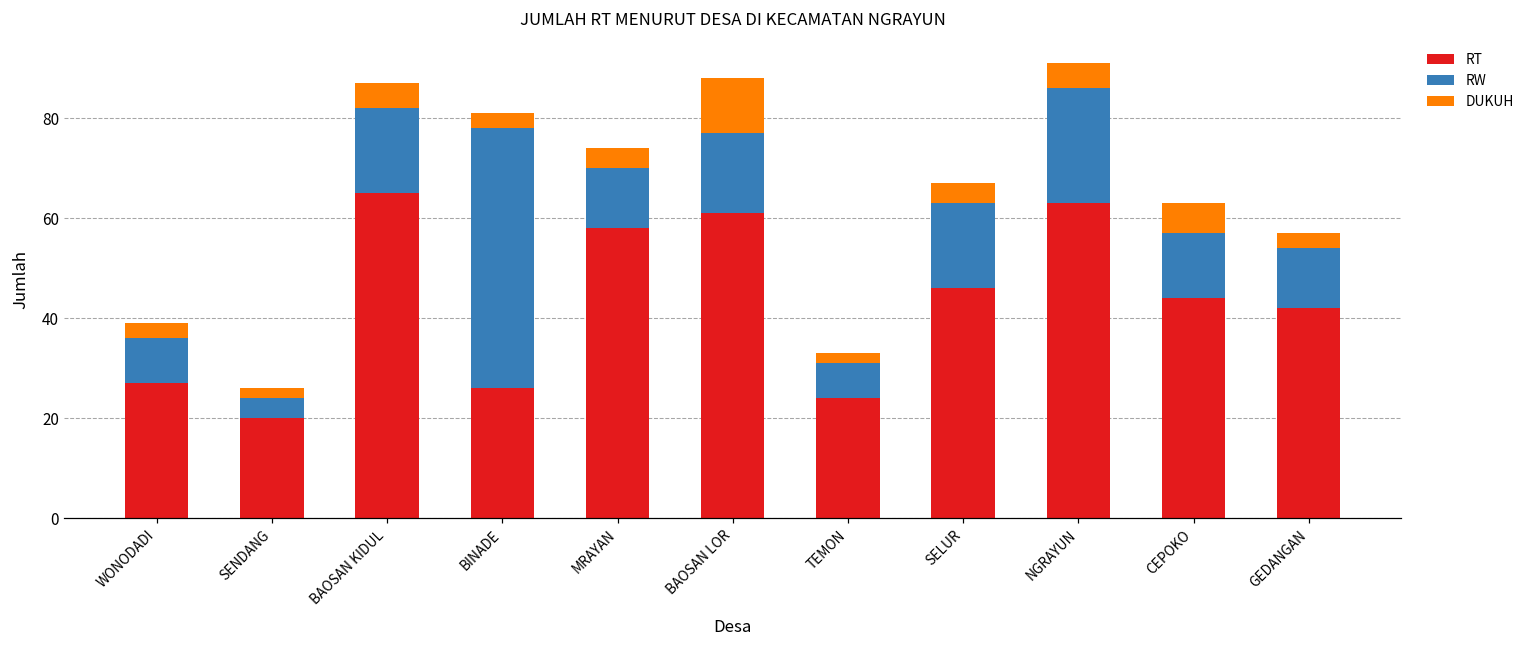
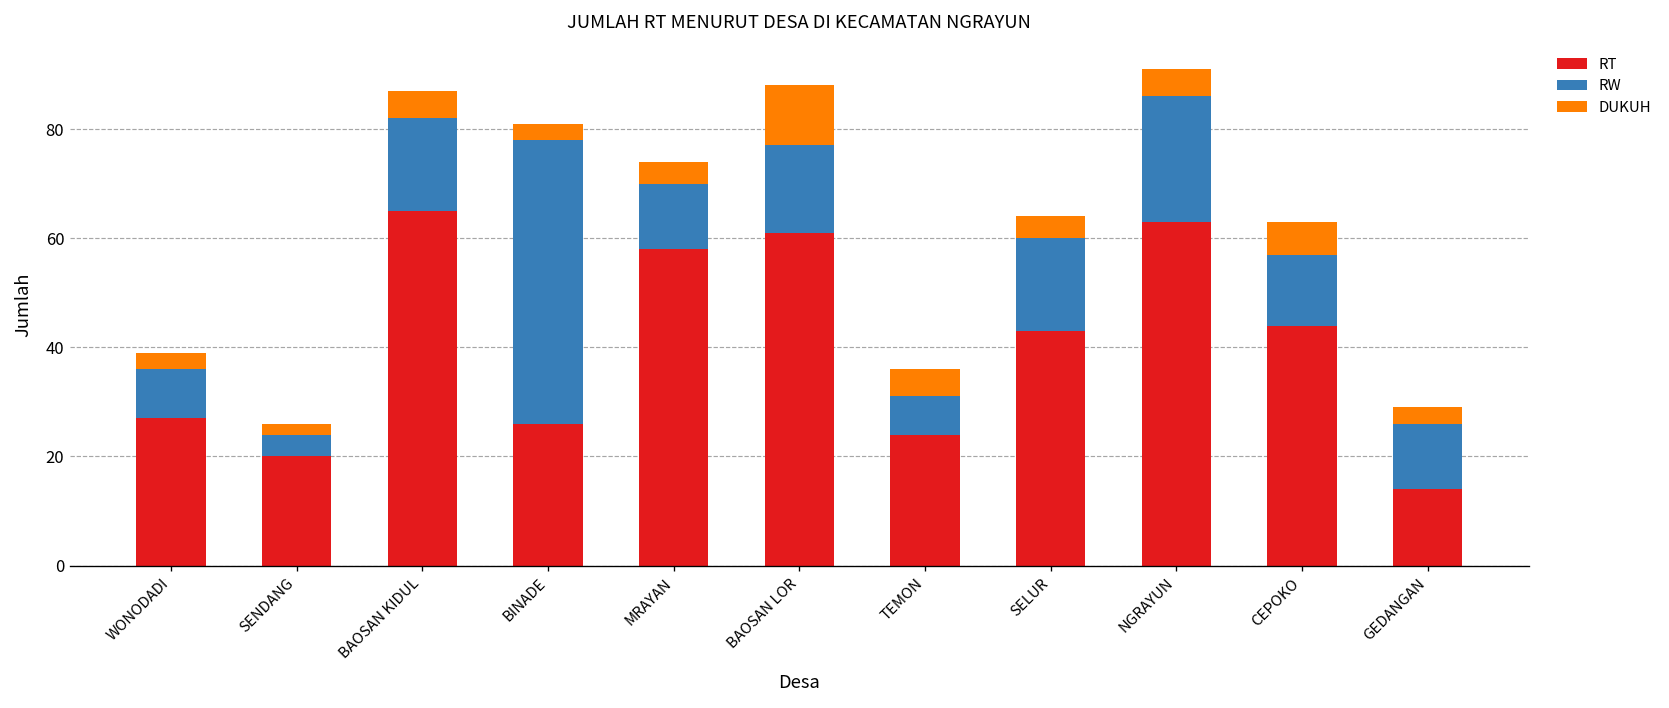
  {
    "RT": {
      "WONODADI": 27,
      "SENDANG": 20,
      "BAOSAN KIDUL": 65,
      "BINADE": 26,
      "MRAYAN": 58,
      "BAOSAN LOR": 61,
      "TEMON": 24,
-     "SELUR": 46,
+     "SELUR": 43,
      "NGRAYUN": 63,
      "CEPOKO": 44,
-     "GEDANGAN": 42
+     "GEDANGAN": 14
    },
    "RW": {
      "WONODADI": 9,
      "SENDANG": 4,
      "BAOSAN KIDUL": 17,
      "BINADE": 52,
      "MRAYAN": 12,
      "BAOSAN LOR": 16,
      "TEMON": 7,
      "SELUR": 17,
      "NGRAYUN": 23,
      "CEPOKO": 13,
      "GEDANGAN": 12
    },
    "DUKUH": {
      "WONODADI": 3,
      "SENDANG": 2,
      "BAOSAN KIDUL": 5,
      "BINADE": 3,
      "MRAYAN": 4,
      "BAOSAN LOR": 11,
-     "TEMON": 2,
+     "TEMON": 5,
      "SELUR": 4,
      "NGRAYUN": 5,
      "CEPOKO": 6,
      "GEDANGAN": 3
    }
  }
